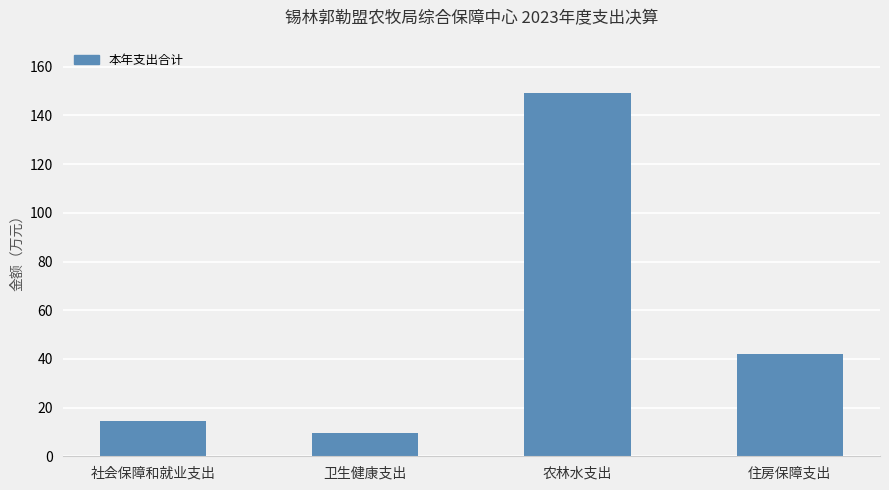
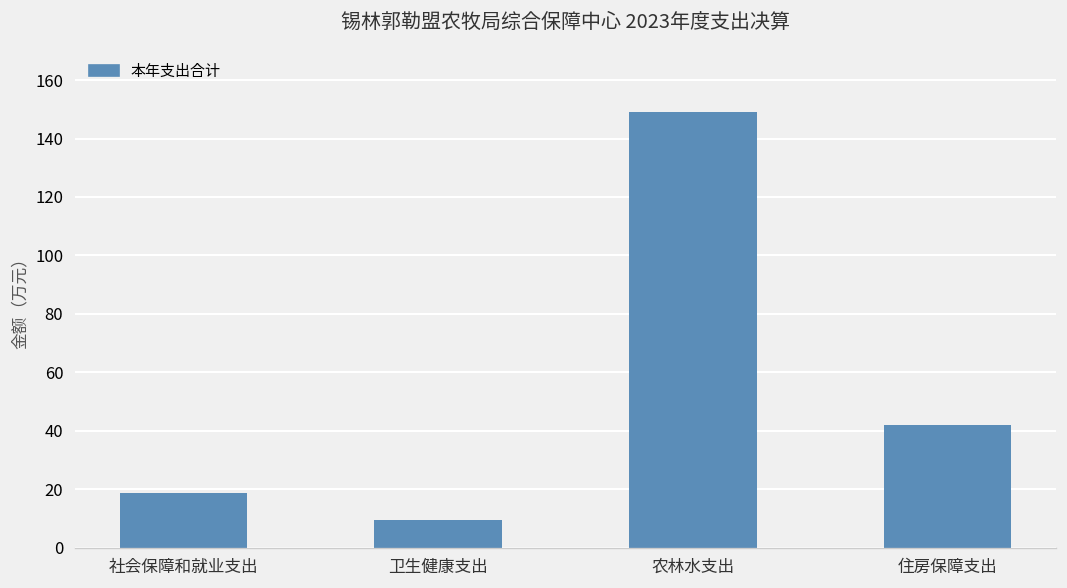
  {
-   "社会保障和就业支出": 15,
+   "社会保障和就业支出": 19,
    "卫生健康支出": 9,
    "农林水支出": 149,
    "住房保障支出": 42
  }
